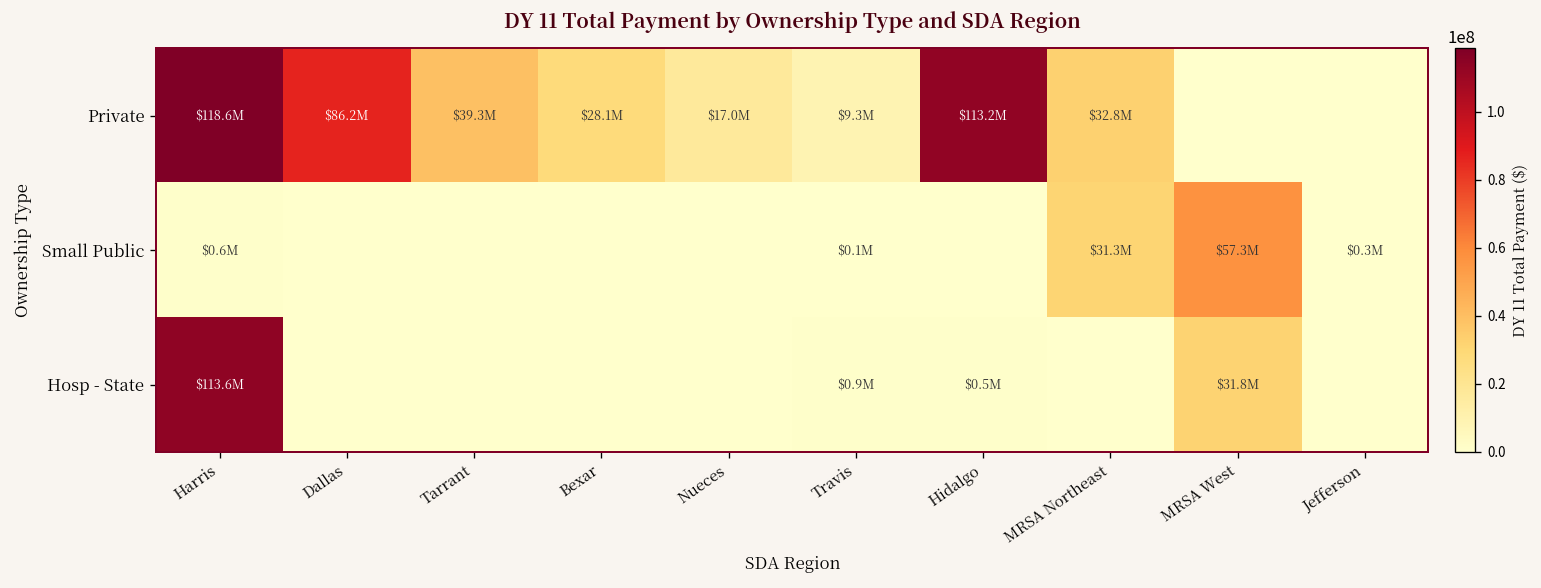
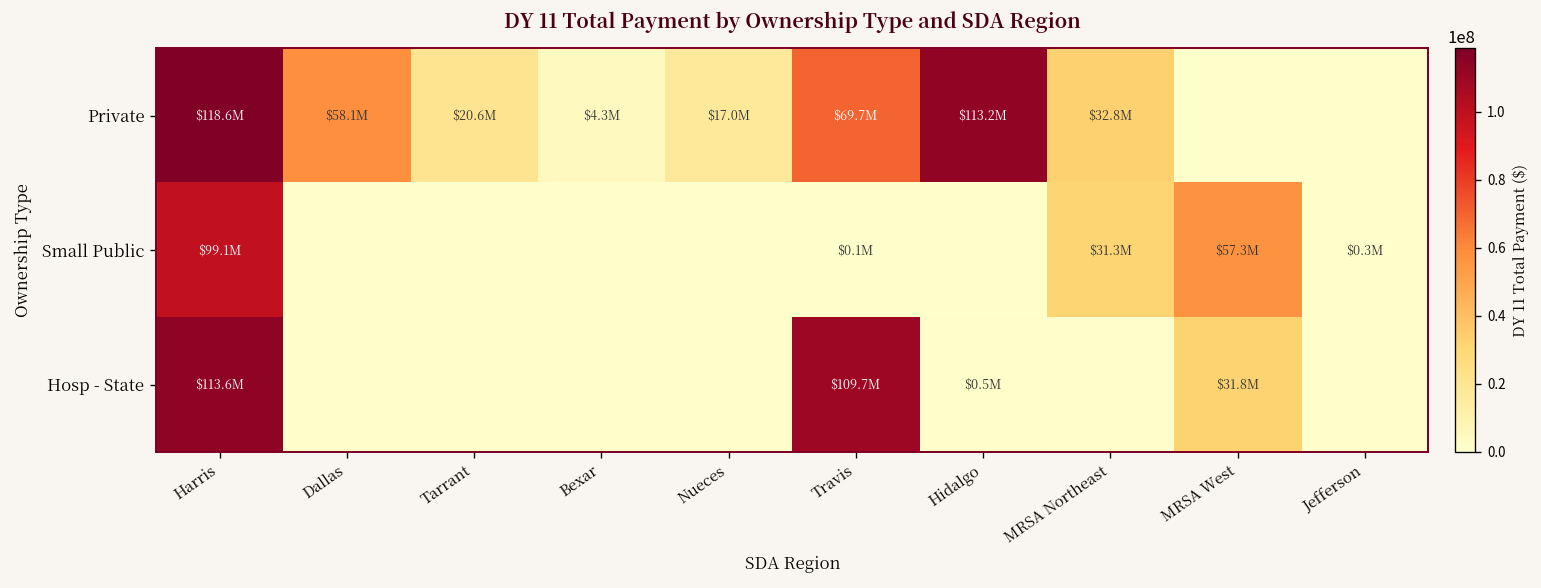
  {
    "Private": {
      "Harris": "$118.6M",
-     "Dallas": "$86.2M",
-     "Tarrant": "$39.3M",
-     "Bexar": "$28.1M",
+     "Dallas": "$58.1M",
+     "Tarrant": "$20.6M",
+     "Bexar": "$4.3M",
      "Nueces": "$17.0M",
-     "Travis": "$9.3M",
+     "Travis": "$69.7M",
      "Hidalgo": "$113.2M",
      "MRSA Northeast": "$32.8M"
    },
    "Small Public": {
-     "Harris": "$0.6M",
+     "Harris": "$99.1M",
      "Travis": "$0.1M",
      "MRSA Northeast": "$31.3M",
      "MRSA West": "$57.3M",
      "Jefferson": "$0.3M"
    },
    "Hosp - State": {
      "Harris": "$113.6M",
-     "Travis": "$0.9M",
+     "Travis": "$109.7M",
      "Hidalgo": "$0.5M",
      "MRSA West": "$31.8M"
    }
  }
